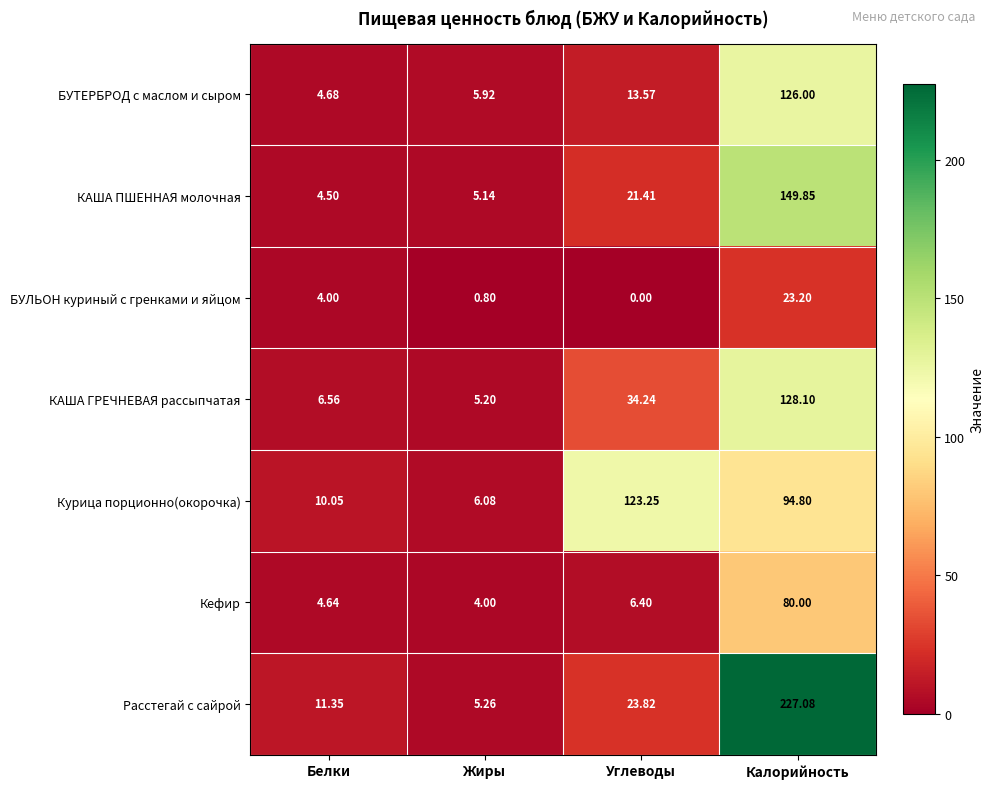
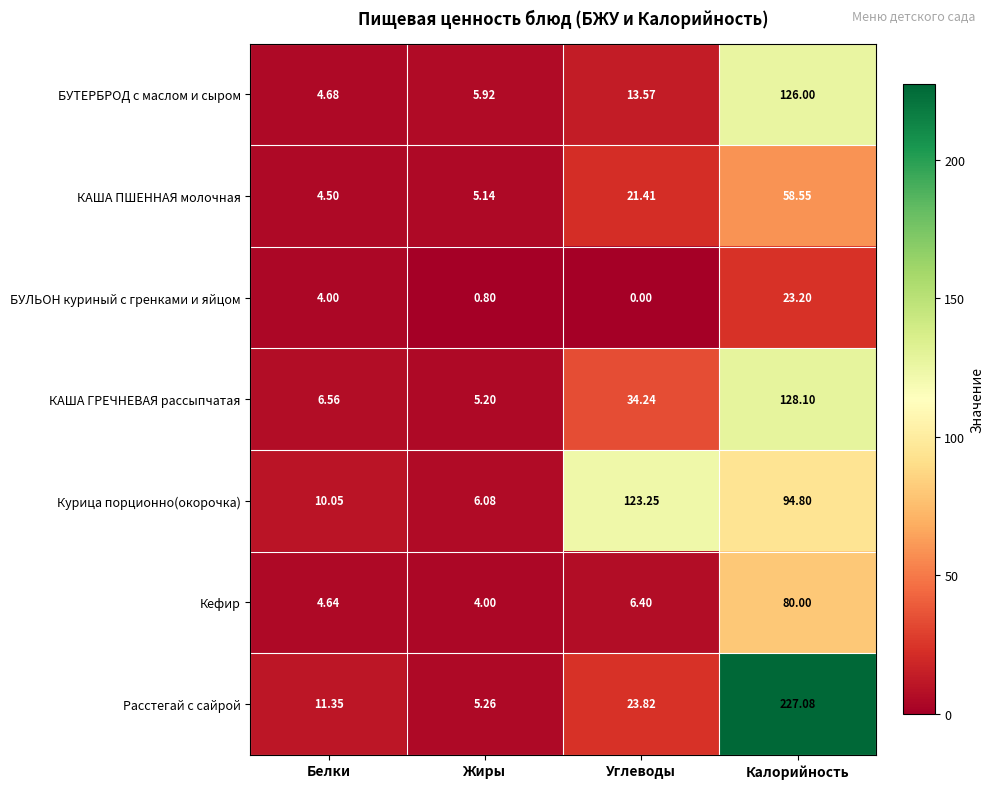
  {
    "БУТЕРБРОД с маслом и сыром": {
      "Белки": 4.68,
      "Жиры": 5.92,
      "Углеводы": 13.57,
      "Калорийность": 126.00
    },
    "КАША ПШЕННАЯ молочная": {
      "Белки": 4.50,
      "Жиры": 5.14,
      "Углеводы": 21.41,
-     "Калорийность": 149.85
+     "Калорийность": 58.55
    },
    "БУЛЬОН куриный с гренками и яйцом": {
      "Белки": 4.00,
      "Жиры": 0.80,
      "Углеводы": 0.00,
      "Калорийность": 23.20
    },
    "КАША ГРЕЧНЕВАЯ рассыпчатая": {
      "Белки": 6.56,
      "Жиры": 5.20,
      "Углеводы": 34.24,
      "Калорийность": 128.10
    },
    "Курица порционно(окорочка)": {
      "Белки": 10.05,
      "Жиры": 6.08,
      "Углеводы": 123.25,
      "Калорийность": 94.80
    },
    "Кефир": {
      "Белки": 4.64,
      "Жиры": 4.00,
      "Углеводы": 6.40,
      "Калорийность": 80.00
    },
    "Расстегай с сайрой": {
      "Белки": 11.35,
      "Жиры": 5.26,
      "Углеводы": 23.82,
      "Калорийность": 227.08
    }
  }
